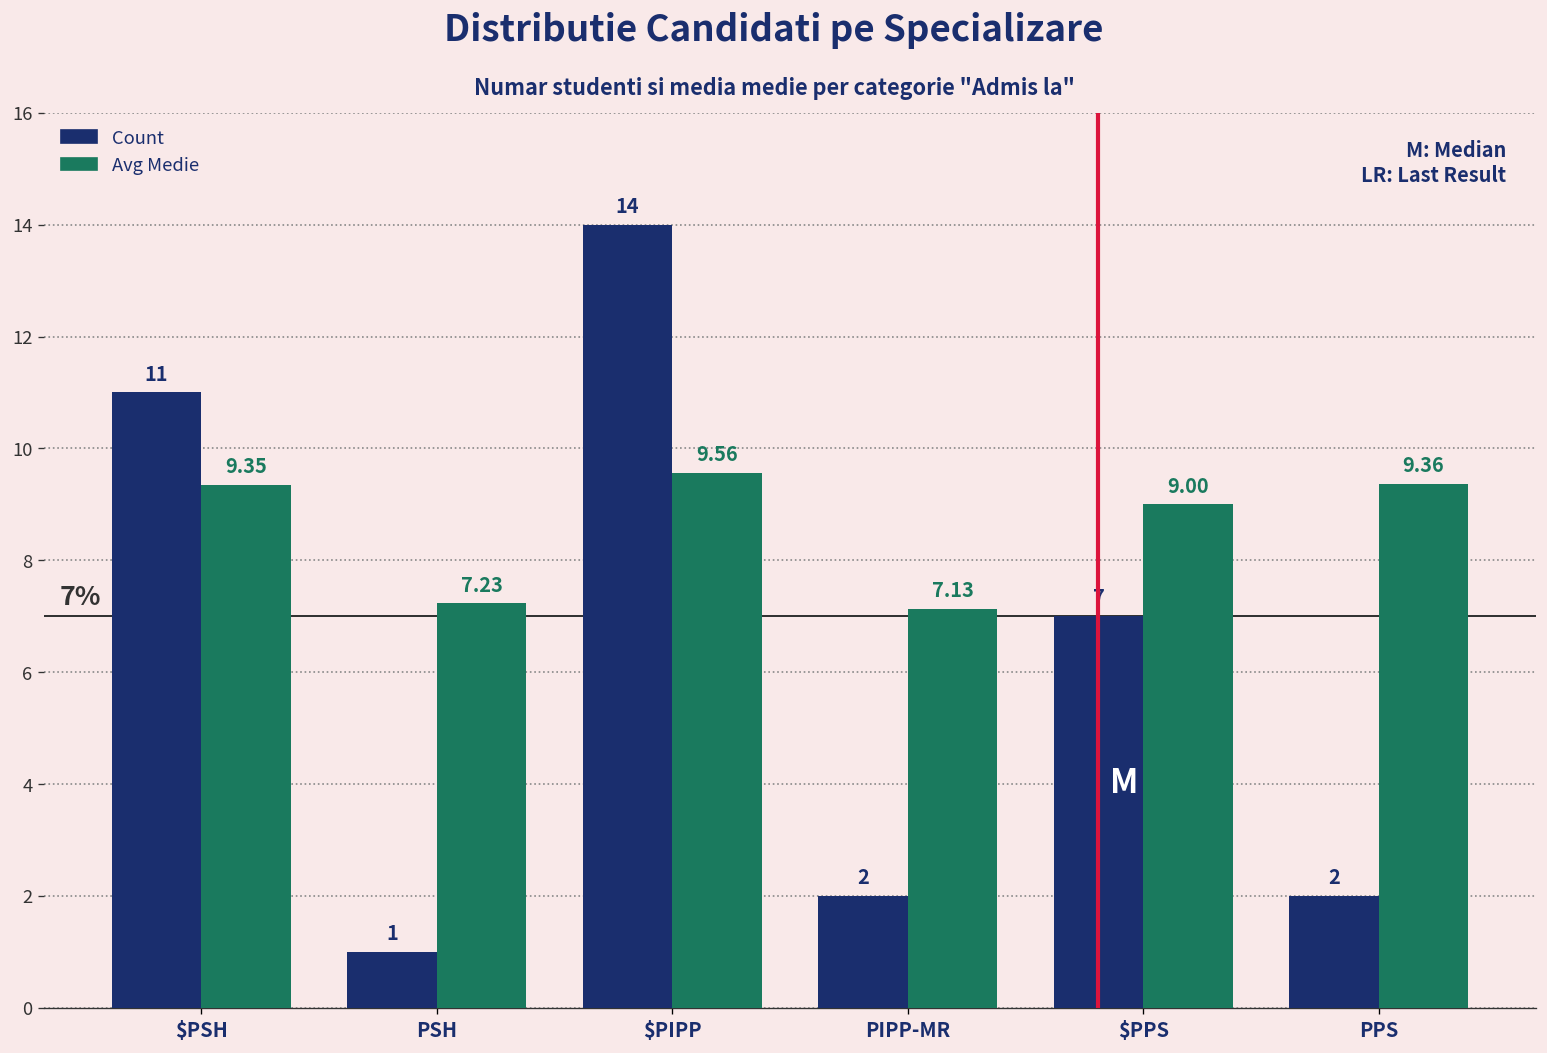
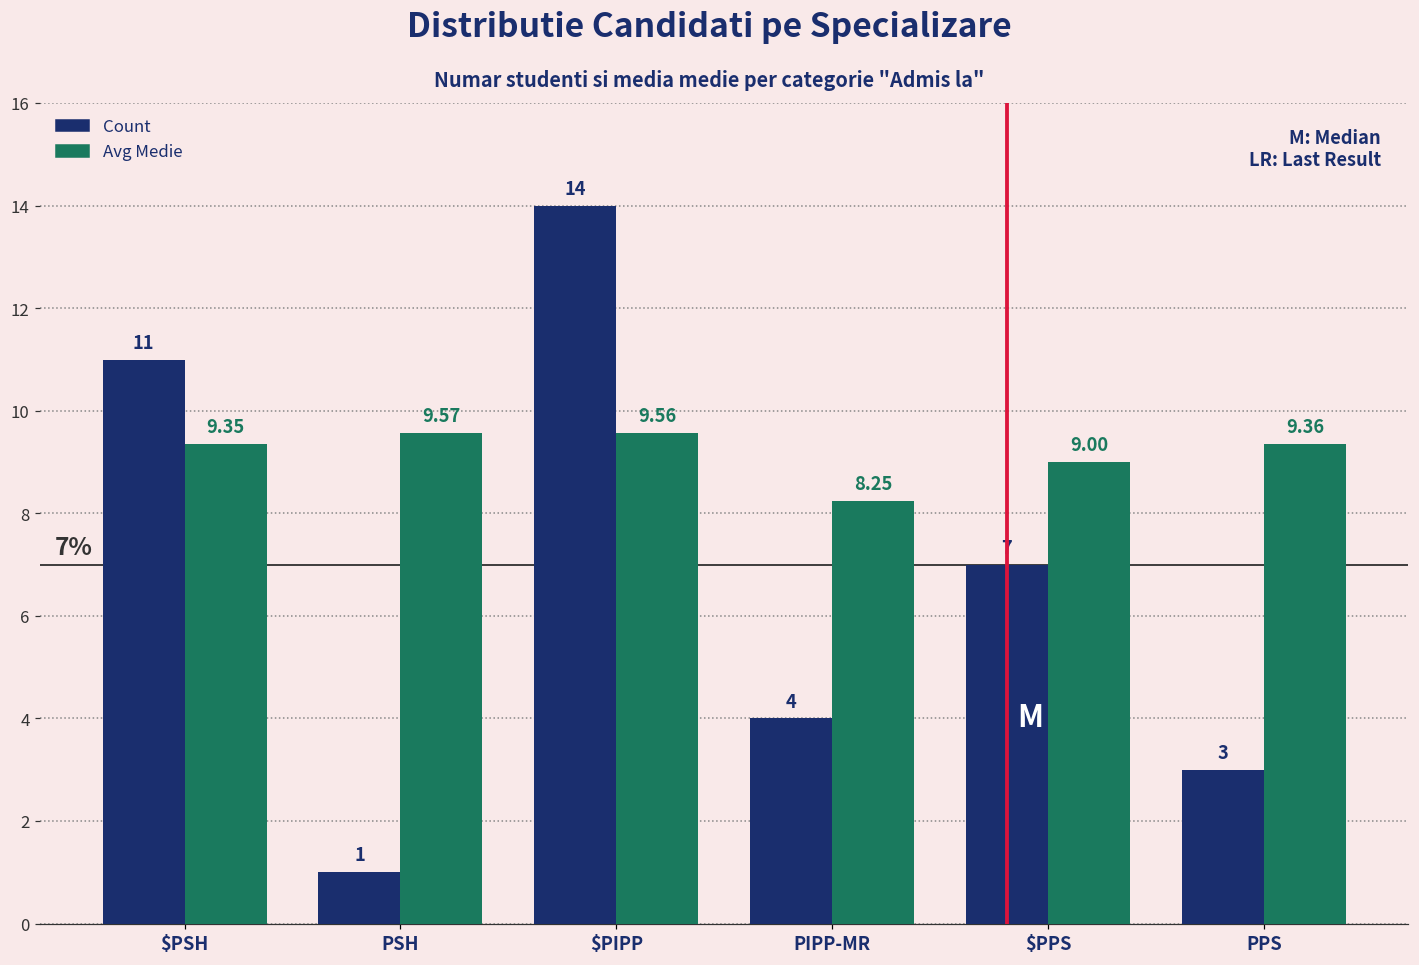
  {
    "Count": {
      "$PSH": 11,
      "PSH": 1,
      "$PIPP": 14,
-     "PIPP-MR": 2,
+     "PIPP-MR": 4,
      "$PPS": 7,
-     "PPS": 2
+     "PPS": 3
    },
    "Avg Medie": {
      "$PSH": 9.35,
-     "PSH": 7.23,
+     "PSH": 9.57,
      "$PIPP": 9.56,
-     "PIPP-MR": 7.13,
+     "PIPP-MR": 8.25,
      "$PPS": 9.00,
      "PPS": 9.36
    }
  }
